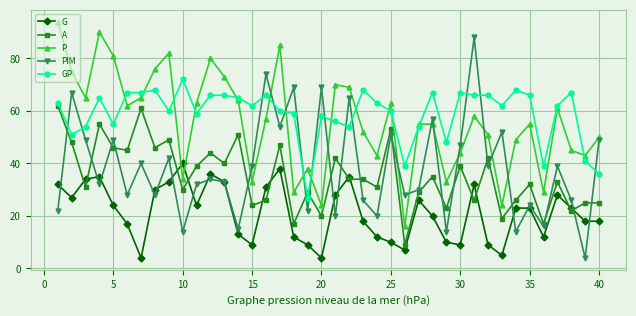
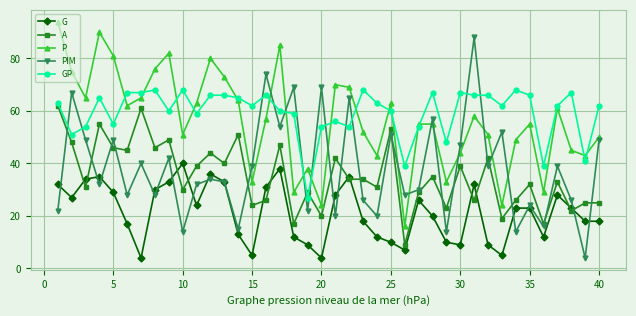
  {
    "G": {
-     "5": 24,
+     "5": 29,
      "10": 40,
-     "15": 9,
+     "15": 5,
      "20": 4,
      "25": 10,
      "30": 9,
      "35": 23,
      "40": 18
    },
    "P": {
      "5": 81,
-     "10": 34,
+     "10": 51,
      "15": 33,
      "20": 24,
      "25": 63,
      "30": 44,
      "35": 55,
      "40": 50
    },
    "GP": {
      "5": 55,
-     "10": 72,
+     "10": 68,
      "15": 62,
-     "20": 58,
+     "20": 54,
      "25": 60,
      "30": 67,
      "35": 66,
-     "40": 36
+     "40": 62
    }
  }
